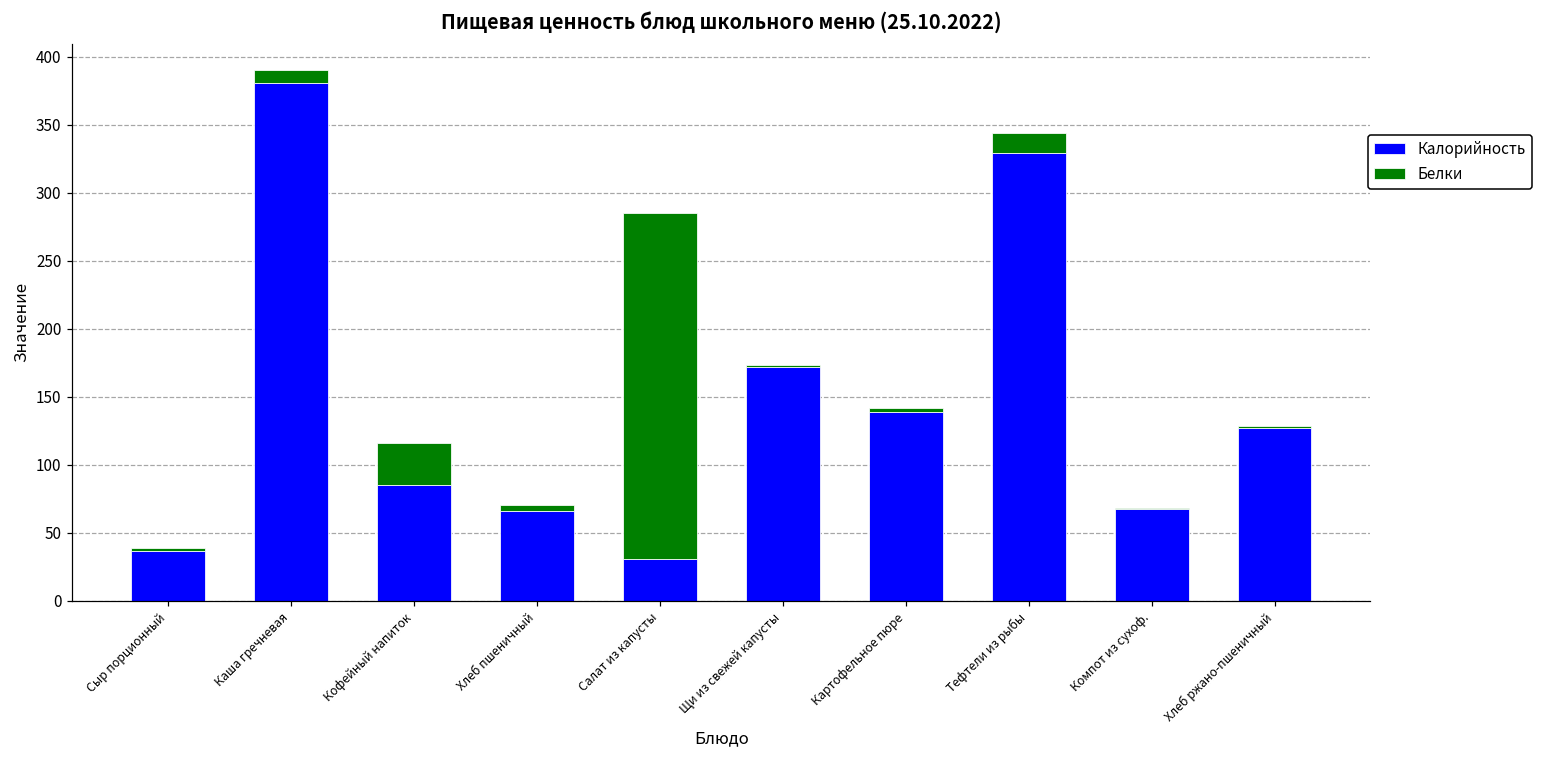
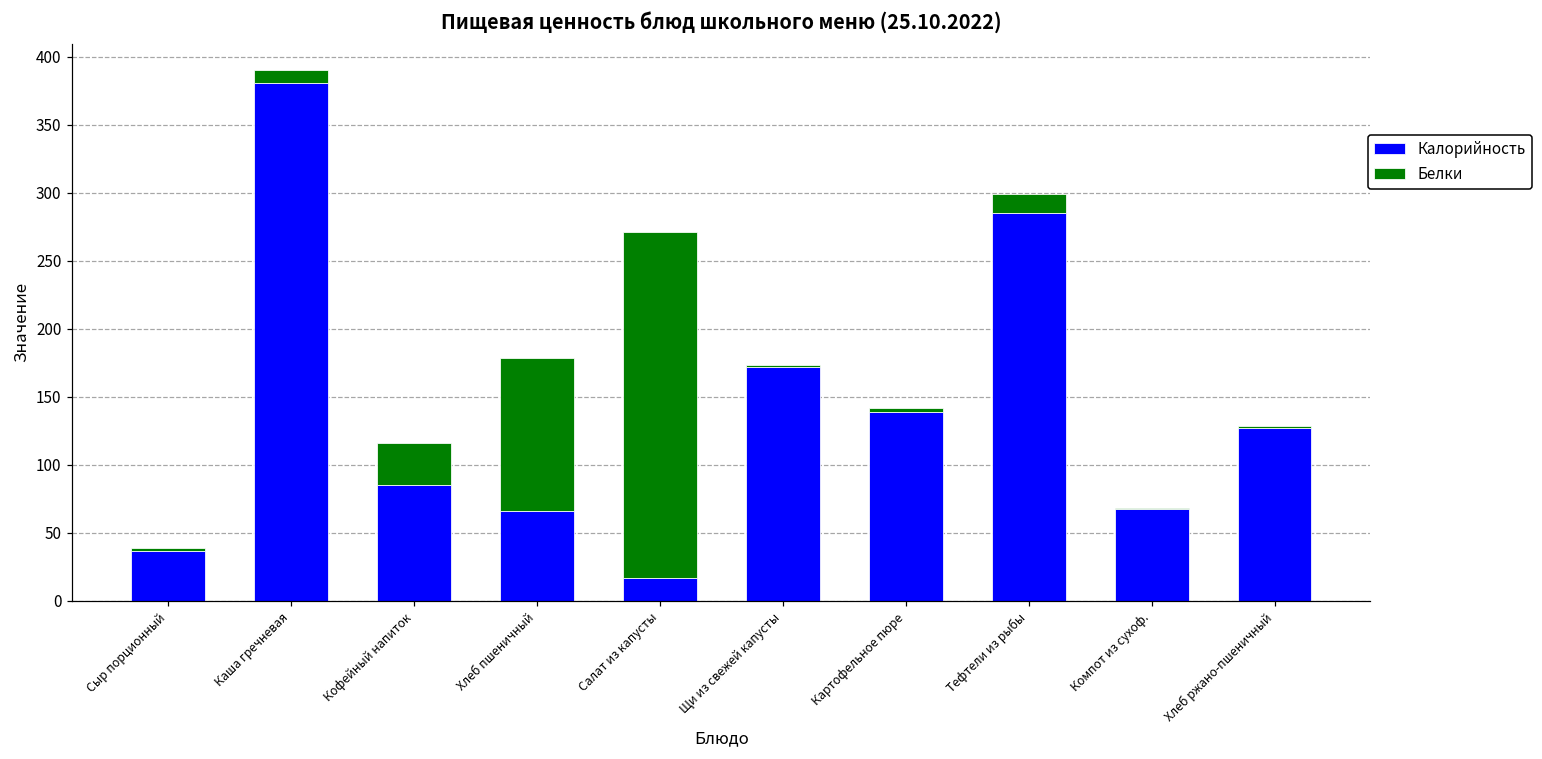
  {
    "Калорийность": {
      "Сыр порционный": 36,
      "Каша гречневая": 380,
      "Кофейный напиток": 85,
      "Хлеб пшеничный": 66,
-     "Салат из капусты": 31,
+     "Салат из капусты": 16,
      "Щи из свежей капусты": 172,
      "Картофельное пюре": 139,
-     "Тефтели из рыбы": 329,
+     "Тефтели из рыбы": 285,
      "Компот из сухоф.": 68,
      "Хлеб ржано-пшеничный": 127
    },
    "Белки": {
      "Сыр порционный": 2,
      "Каша гречневая": 10,
      "Кофейный напиток": 31,
-     "Хлеб пшеничный": 5,
+     "Хлеб пшеничный": 112,
      "Салат из капусты": 254,
      "Картофельное пюре": 3,
      "Тефтели из рыбы": 14
    }
  }
